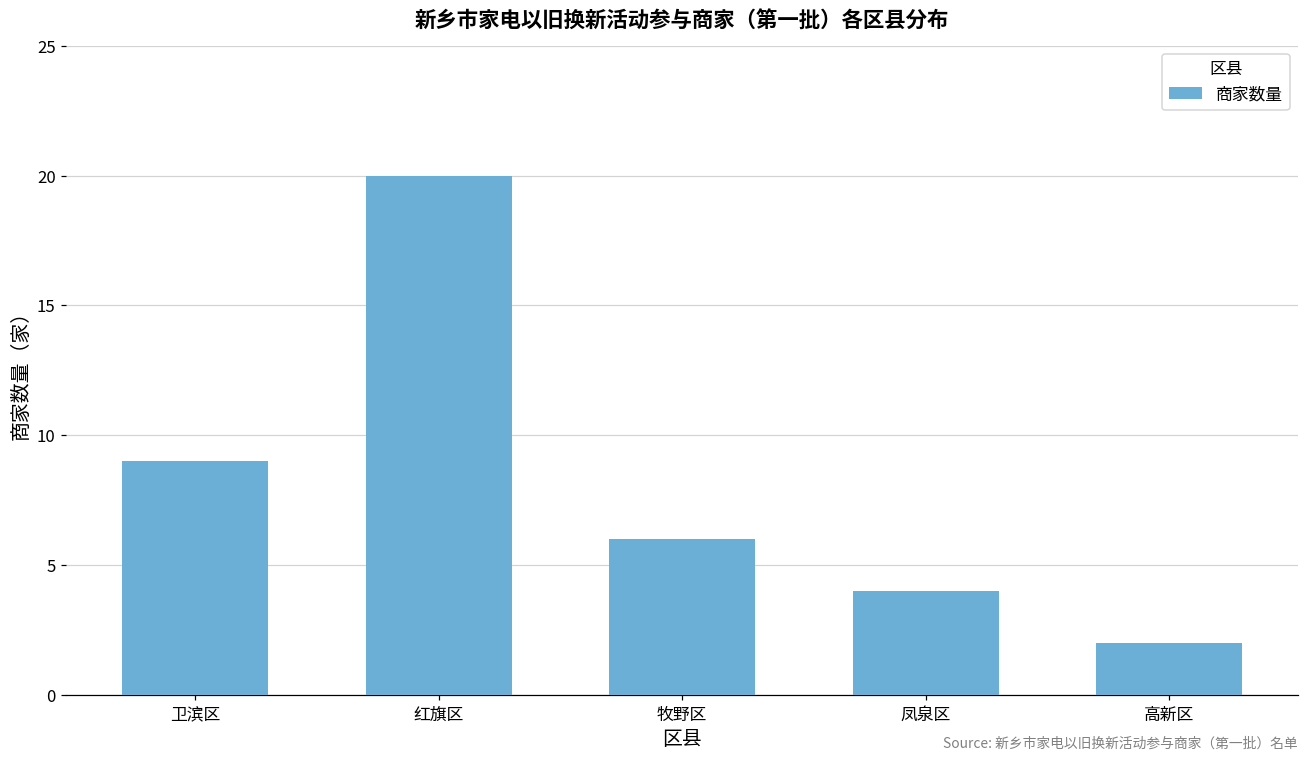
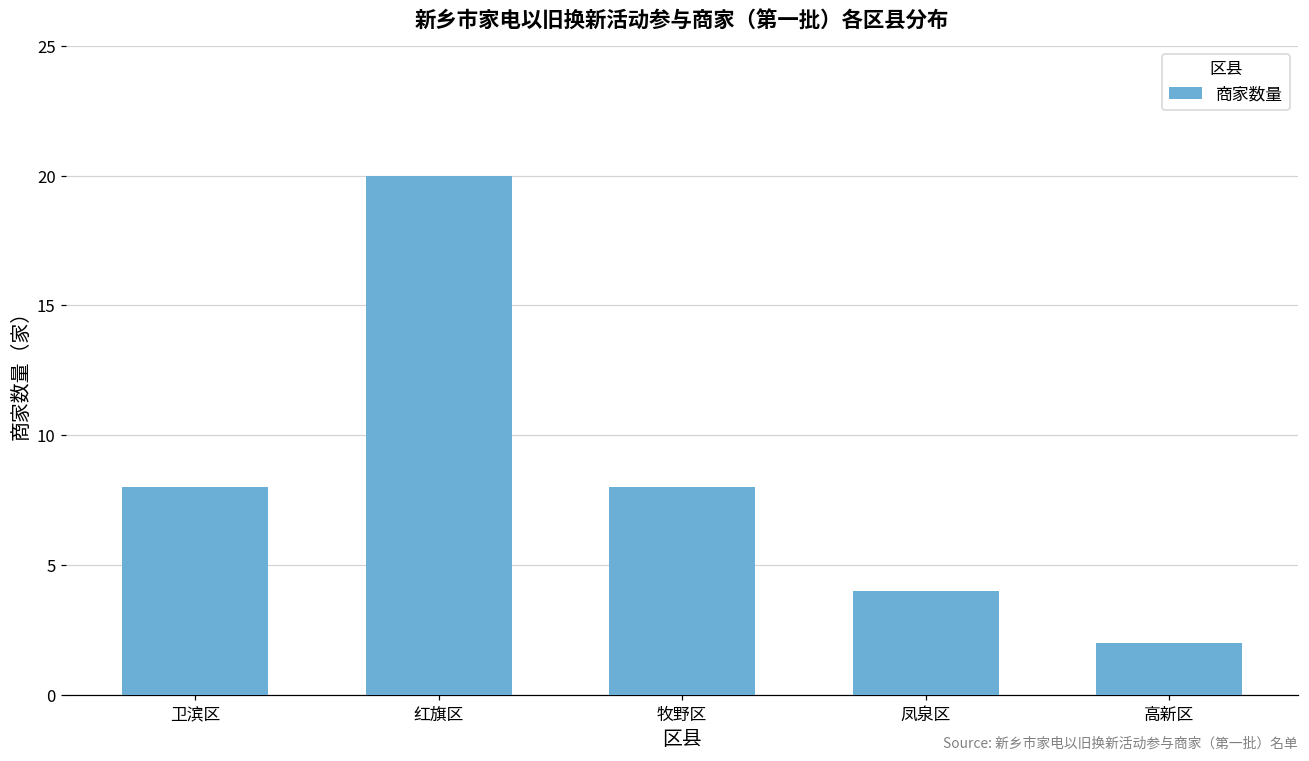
  {
-   "卫滨区": 9,
+   "卫滨区": 8,
    "红旗区": 20,
-   "牧野区": 6,
+   "牧野区": 8,
    "凤泉区": 4,
    "高新区": 2
  }
